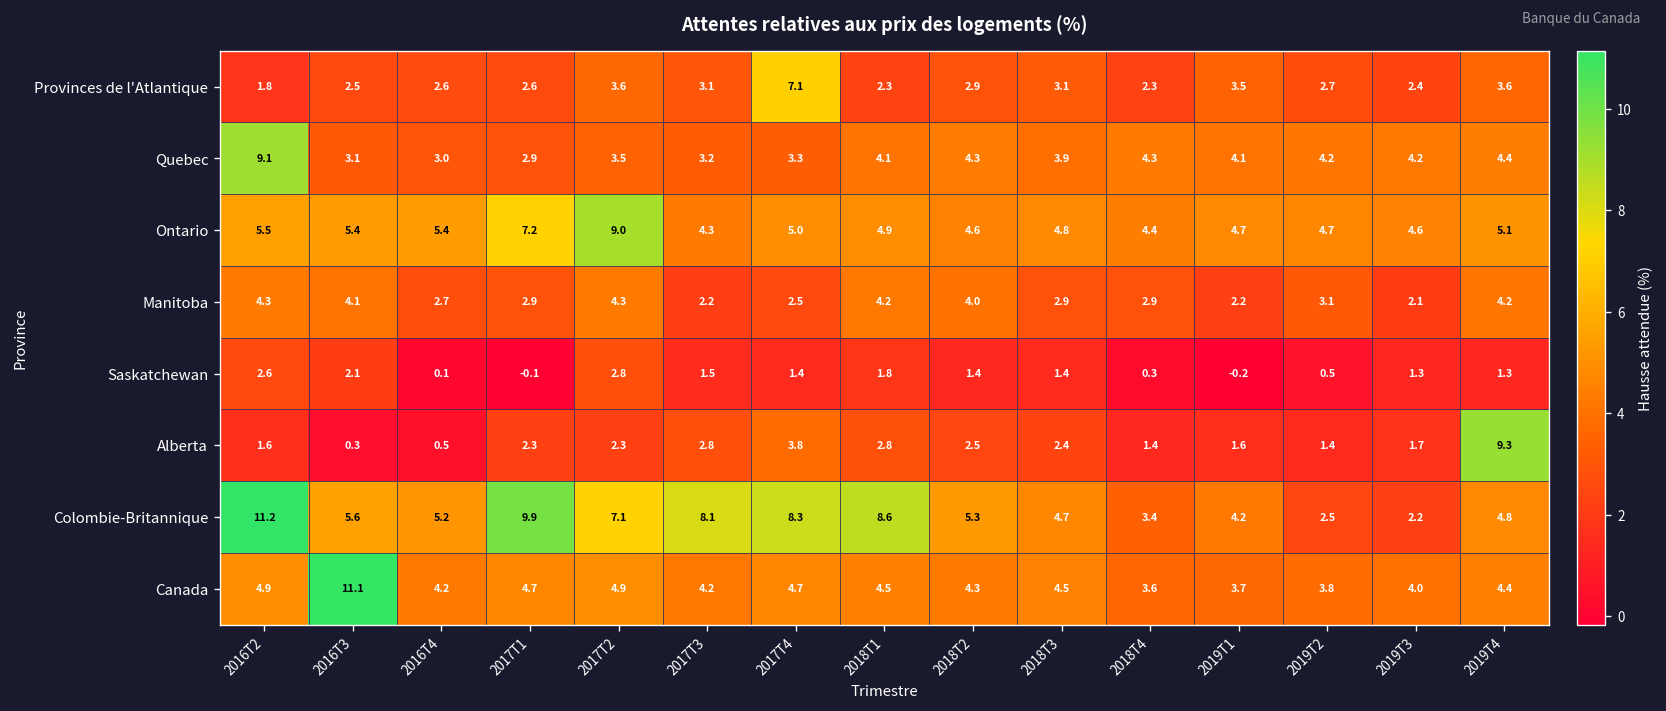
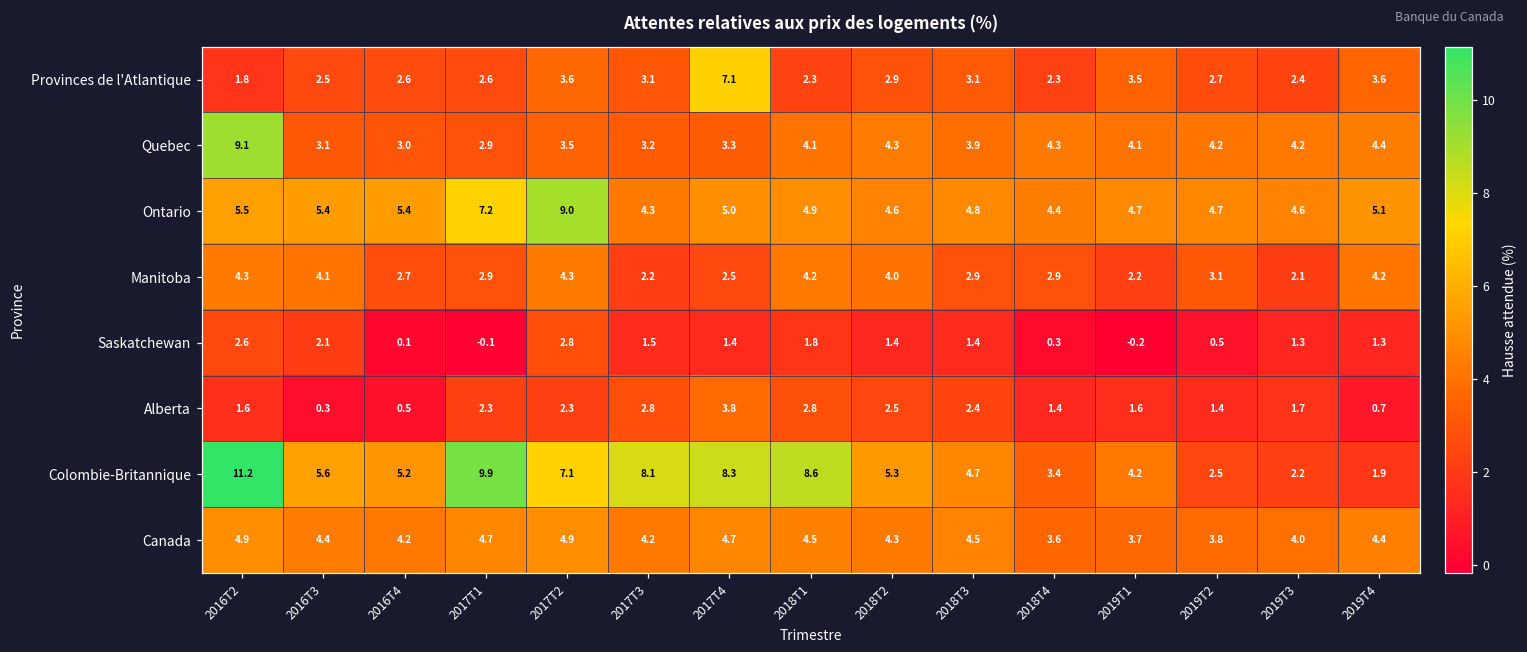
  {
    "Provinces de l'Atlantique": {
      "2016T2": 1.8,
      "2016T3": 2.5,
      "2016T4": 2.6,
      "2017T1": 2.6,
      "2017T2": 3.6,
      "2017T3": 3.1,
      "2017T4": 7.1,
      "2018T1": 2.3,
      "2018T2": 2.9,
      "2018T3": 3.1,
      "2018T4": 2.3,
      "2019T1": 3.5,
      "2019T2": 2.7,
      "2019T3": 2.4,
      "2019T4": 3.6
    },
    "Quebec": {
      "2016T2": 9.1,
      "2016T3": 3.1,
      "2016T4": 3.0,
      "2017T1": 2.9,
      "2017T2": 3.5,
      "2017T3": 3.2,
      "2017T4": 3.3,
      "2018T1": 4.1,
      "2018T2": 4.3,
      "2018T3": 3.9,
      "2018T4": 4.3,
      "2019T1": 4.1,
      "2019T2": 4.2,
      "2019T3": 4.2,
      "2019T4": 4.4
    },
    "Ontario": {
      "2016T2": 5.5,
      "2016T3": 5.4,
      "2016T4": 5.4,
      "2017T1": 7.2,
      "2017T2": 9.0,
      "2017T3": 4.3,
      "2017T4": 5.0,
      "2018T1": 4.9,
      "2018T2": 4.6,
      "2018T3": 4.8,
      "2018T4": 4.4,
      "2019T1": 4.7,
      "2019T2": 4.7,
      "2019T3": 4.6,
      "2019T4": 5.1
    },
    "Manitoba": {
      "2016T2": 4.3,
      "2016T3": 4.1,
      "2016T4": 2.7,
      "2017T1": 2.9,
      "2017T2": 4.3,
      "2017T3": 2.2,
      "2017T4": 2.5,
      "2018T1": 4.2,
      "2018T2": 4.0,
      "2018T3": 2.9,
      "2018T4": 2.9,
      "2019T1": 2.2,
      "2019T2": 3.1,
      "2019T3": 2.1,
      "2019T4": 4.2
    },
    "Saskatchewan": {
      "2016T2": 2.6,
      "2016T3": 2.1,
      "2016T4": 0.1,
      "2017T1": -0.1,
      "2017T2": 2.8,
      "2017T3": 1.5,
      "2017T4": 1.4,
      "2018T1": 1.8,
      "2018T2": 1.4,
      "2018T3": 1.4,
      "2018T4": 0.3,
      "2019T1": -0.2,
      "2019T2": 0.5,
      "2019T3": 1.3,
      "2019T4": 1.3
    },
    "Alberta": {
      "2016T2": 1.6,
      "2016T3": 0.3,
      "2016T4": 0.5,
      "2017T1": 2.3,
      "2017T2": 2.3,
      "2017T3": 2.8,
      "2017T4": 3.8,
      "2018T1": 2.8,
      "2018T2": 2.5,
      "2018T3": 2.4,
      "2018T4": 1.4,
      "2019T1": 1.6,
      "2019T2": 1.4,
      "2019T3": 1.7,
-     "2019T4": 9.3
+     "2019T4": 0.7
    },
    "Colombie-Britannique": {
      "2016T2": 11.2,
      "2016T3": 5.6,
      "2016T4": 5.2,
      "2017T1": 9.9,
      "2017T2": 7.1,
      "2017T3": 8.1,
      "2017T4": 8.3,
      "2018T1": 8.6,
      "2018T2": 5.3,
      "2018T3": 4.7,
      "2018T4": 3.4,
      "2019T1": 4.2,
      "2019T2": 2.5,
      "2019T3": 2.2,
-     "2019T4": 4.8
+     "2019T4": 1.9
    },
    "Canada": {
      "2016T2": 4.9,
-     "2016T3": 11.1,
+     "2016T3": 4.4,
      "2016T4": 4.2,
      "2017T1": 4.7,
      "2017T2": 4.9,
      "2017T3": 4.2,
      "2017T4": 4.7,
      "2018T1": 4.5,
      "2018T2": 4.3,
      "2018T3": 4.5,
      "2018T4": 3.6,
      "2019T1": 3.7,
      "2019T2": 3.8,
      "2019T3": 4.0,
      "2019T4": 4.4
    }
  }
